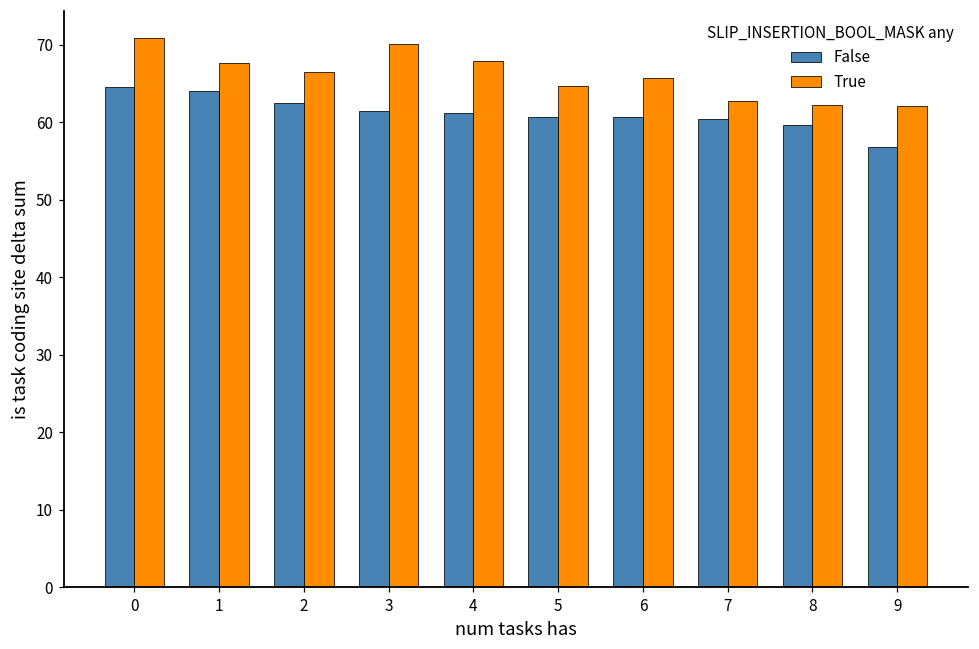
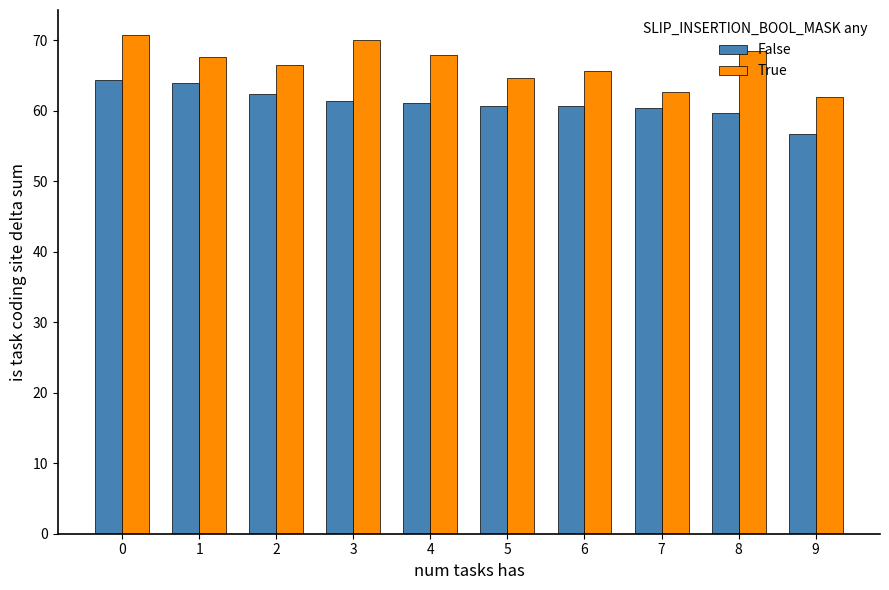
  {
    "False": {
      "0": 64,
      "1": 64,
      "2": 62,
      "3": 61,
      "4": 61,
      "5": 61,
      "6": 61,
      "7": 60,
      "8": 60,
      "9": 57
    },
    "True": {
      "0": 71,
      "1": 68,
      "2": 66,
      "3": 70,
      "4": 68,
      "5": 65,
      "6": 66,
      "7": 63,
-     "8": 62,
+     "8": 69,
      "9": 62
    }
  }
